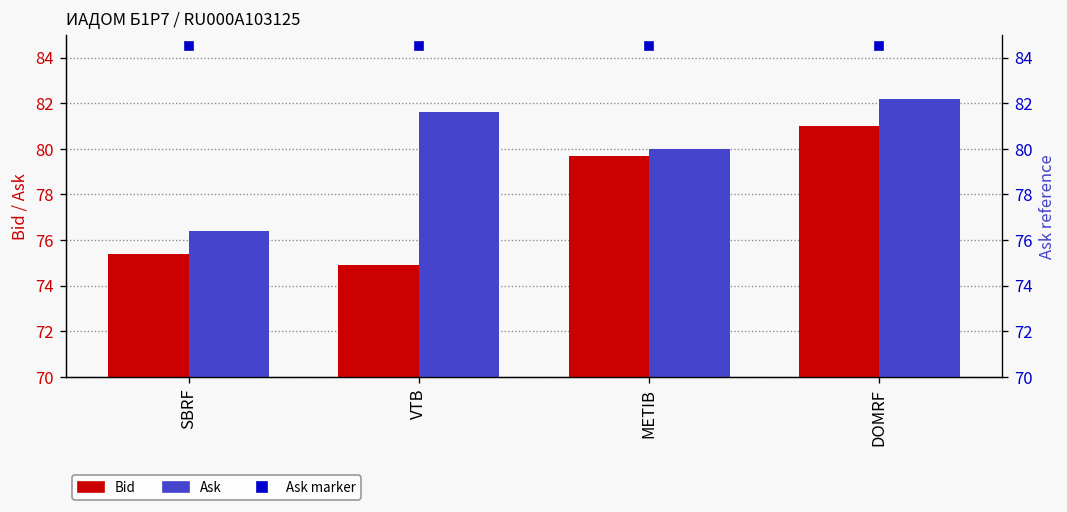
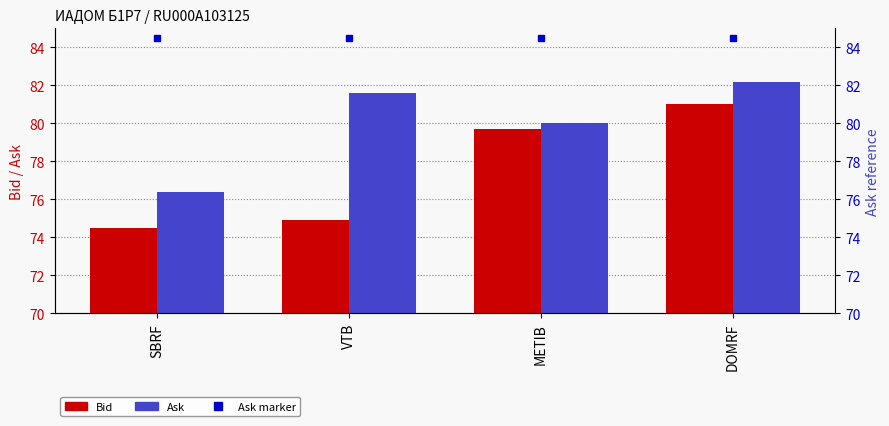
  {
    "Bid": {
-     "SBRF": 75.4,
+     "SBRF": 74.5,
      "VTB": 74.9,
      "METIB": 79.7,
      "DOMRF": 81.0
    },
    "Ask": {
      "SBRF": 76.4,
      "VTB": 81.6,
      "METIB": 80.0,
      "DOMRF": 82.2
    }
  }
